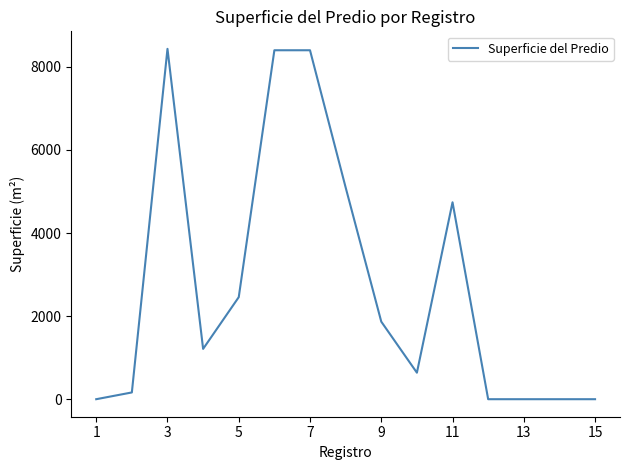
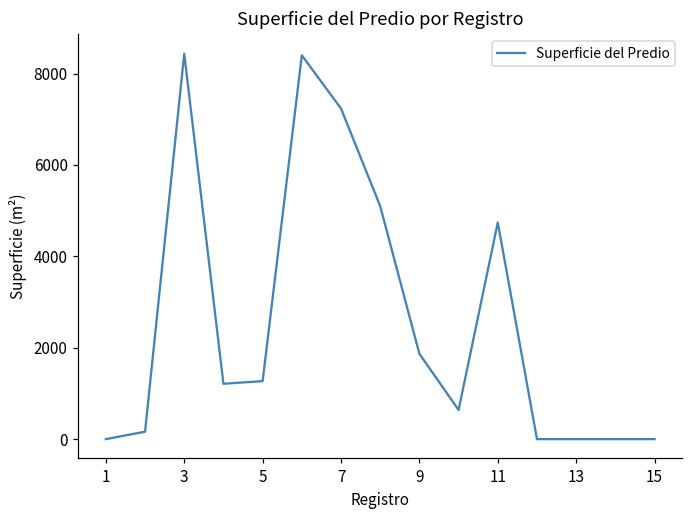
  {
    "1": 0,
    "3": 8400,
-   "5": 2500,
-   "7": 8400,
+   "5": 1300,
+   "7": 7200,
    "9": 1900,
    "11": 4700,
    "13": 0,
    "15": 0
  }
